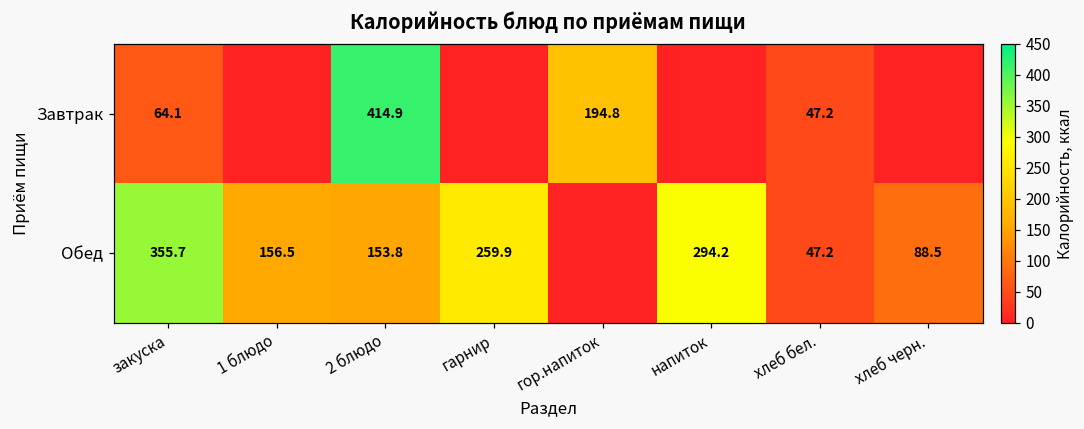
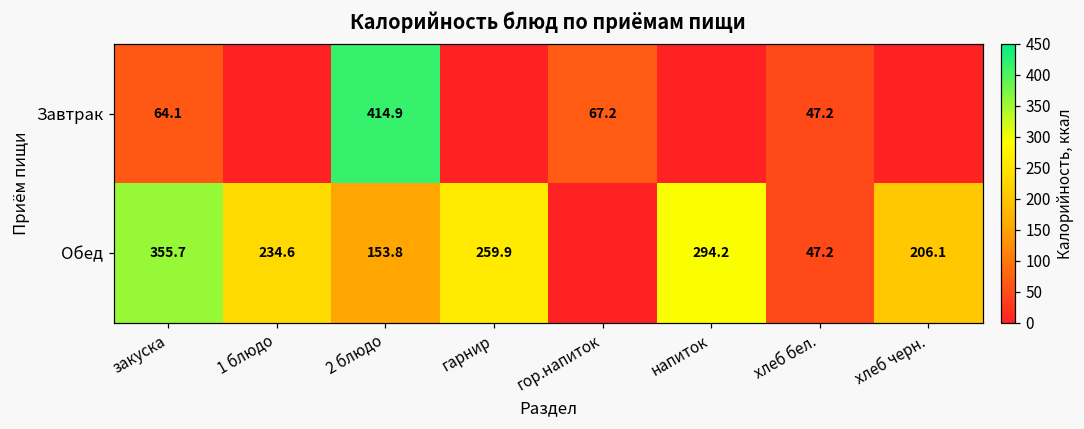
  {
    "Завтрак": {
      "закуска": 64.1,
      "2 блюдо": 414.9,
-     "гор.напиток": 194.8,
+     "гор.напиток": 67.2,
      "хлеб бел.": 47.2
    },
    "Обед": {
      "закуска": 355.7,
-     "1 блюдо": 156.5,
+     "1 блюдо": 234.6,
      "2 блюдо": 153.8,
      "гарнир": 259.9,
      "напиток": 294.2,
      "хлеб бел.": 47.2,
-     "хлеб черн.": 88.5
+     "хлеб черн.": 206.1
    }
  }
